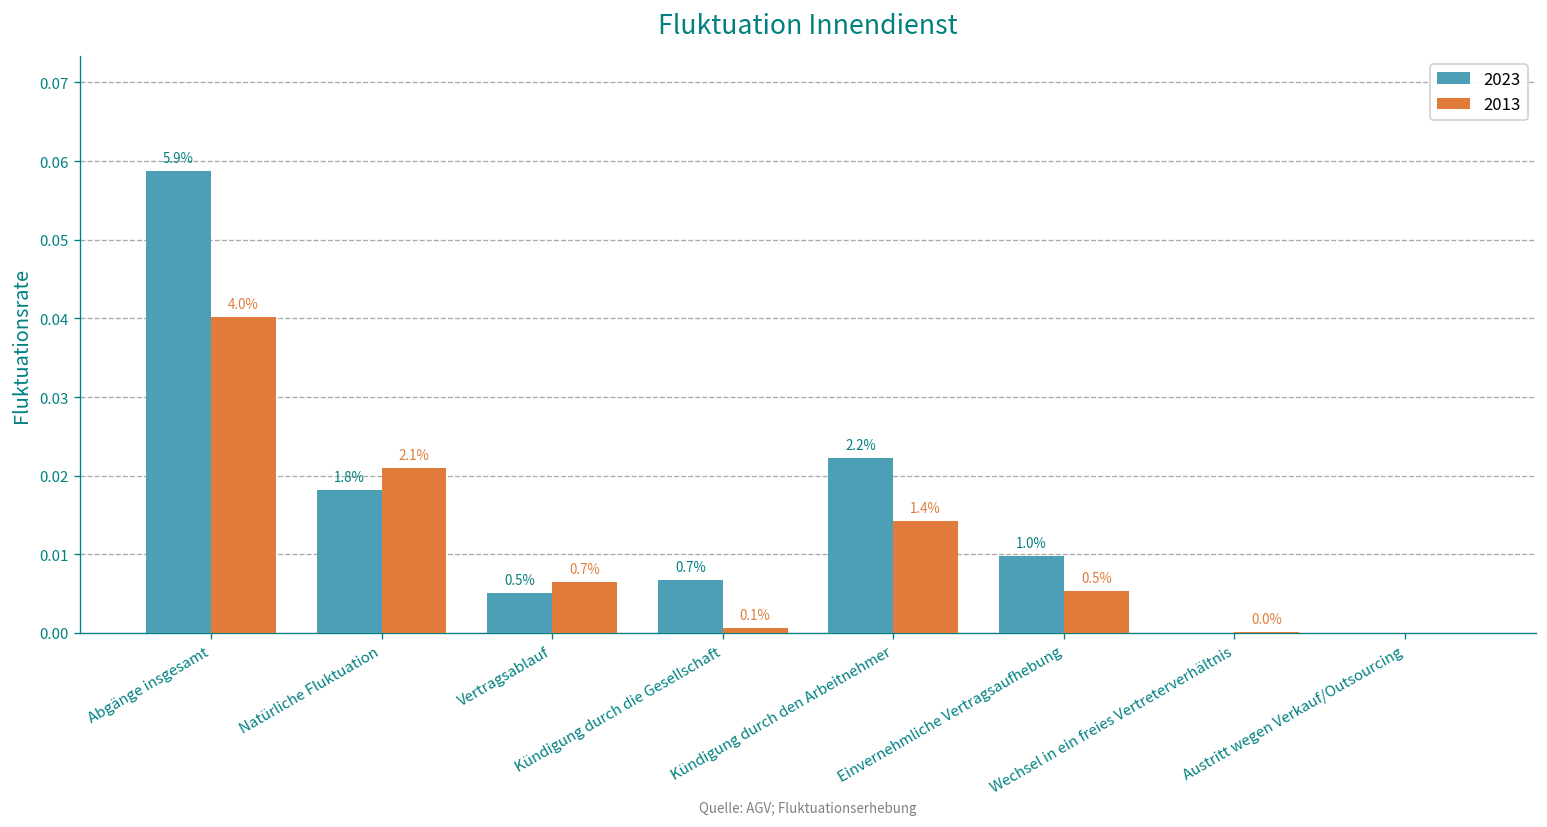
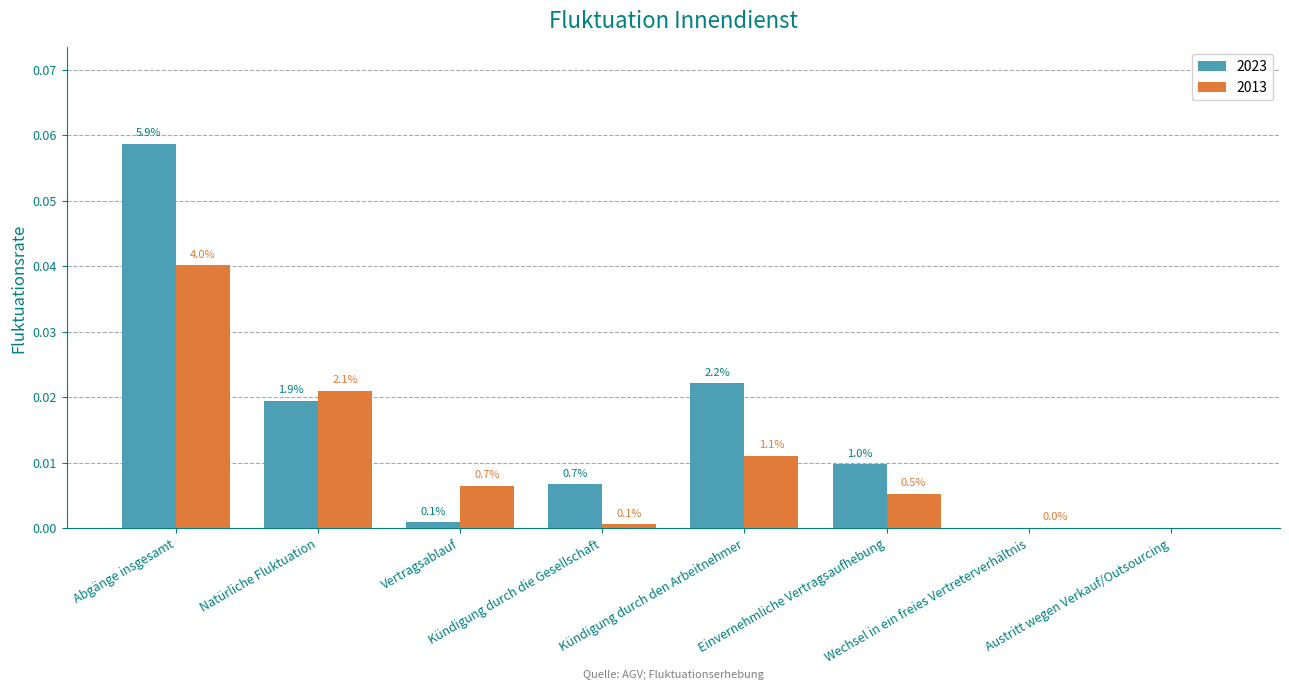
  {
    "2023": {
      "Abgänge insgesamt": "5.9%",
-     "Natürliche Fluktuation": "1.8%",
-     "Vertragsablauf": "0.5%",
+     "Natürliche Fluktuation": "1.9%",
+     "Vertragsablauf": "0.1%",
      "Kündigung durch die Gesellschaft": "0.7%",
      "Kündigung durch den Arbeitnehmer": "2.2%",
      "Einvernehmliche Vertragsaufhebung": "1.0%"
    },
    "2013": {
      "Abgänge insgesamt": "4.0%",
      "Natürliche Fluktuation": "2.1%",
      "Vertragsablauf": "0.7%",
      "Kündigung durch die Gesellschaft": "0.1%",
-     "Kündigung durch den Arbeitnehmer": "1.4%",
+     "Kündigung durch den Arbeitnehmer": "1.1%",
      "Einvernehmliche Vertragsaufhebung": "0.5%",
      "Wechsel in ein freies Vertreterverhältnis": "0.0%"
    }
  }
